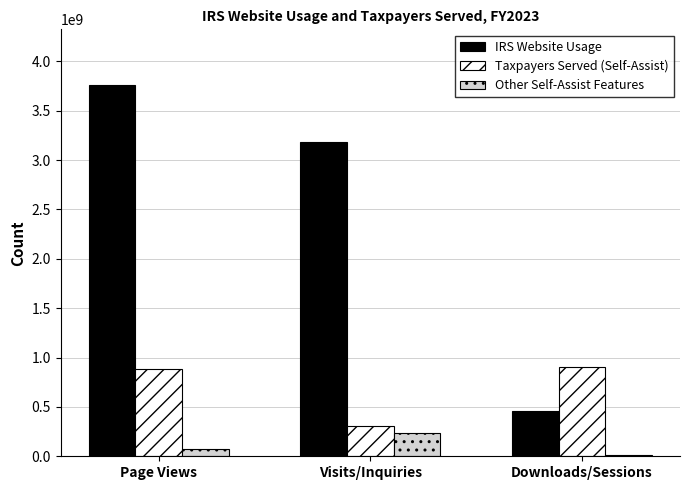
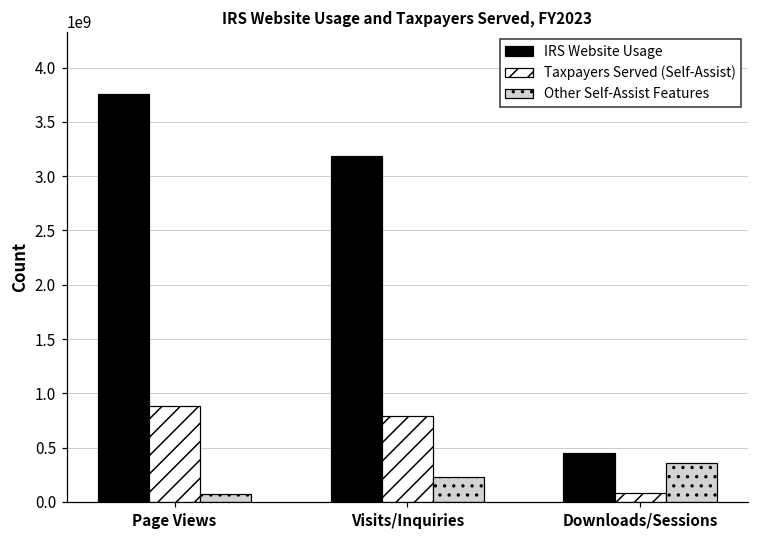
  {
    "IRS Website Usage": {
      "Page Views": 3800000000,
      "Visits/Inquiries": 3200000000,
      "Downloads/Sessions": 500000000
    },
    "Taxpayers Served (Self-Assist)": {
      "Page Views": 900000000,
-     "Visits/Inquiries": 300000000,
-     "Downloads/Sessions": 900000000
+     "Visits/Inquiries": 800000000,
+     "Downloads/Sessions": 100000000
    },
    "Other Self-Assist Features": {
      "Page Views": 100000000,
      "Visits/Inquiries": 200000000,
-     "Downloads/Sessions": 0
+     "Downloads/Sessions": 400000000
    }
  }
